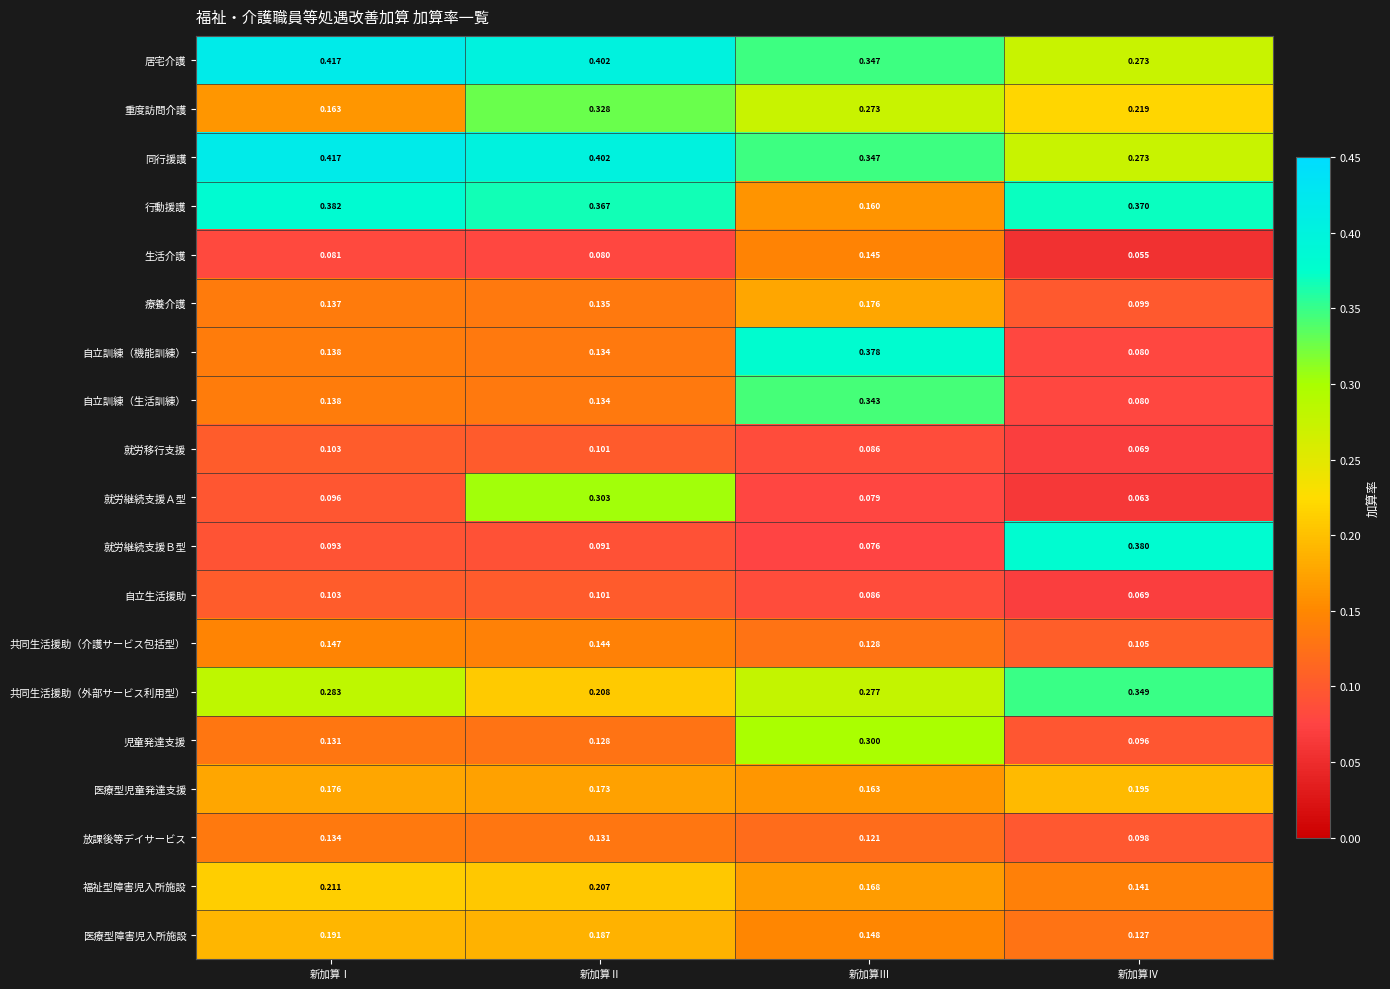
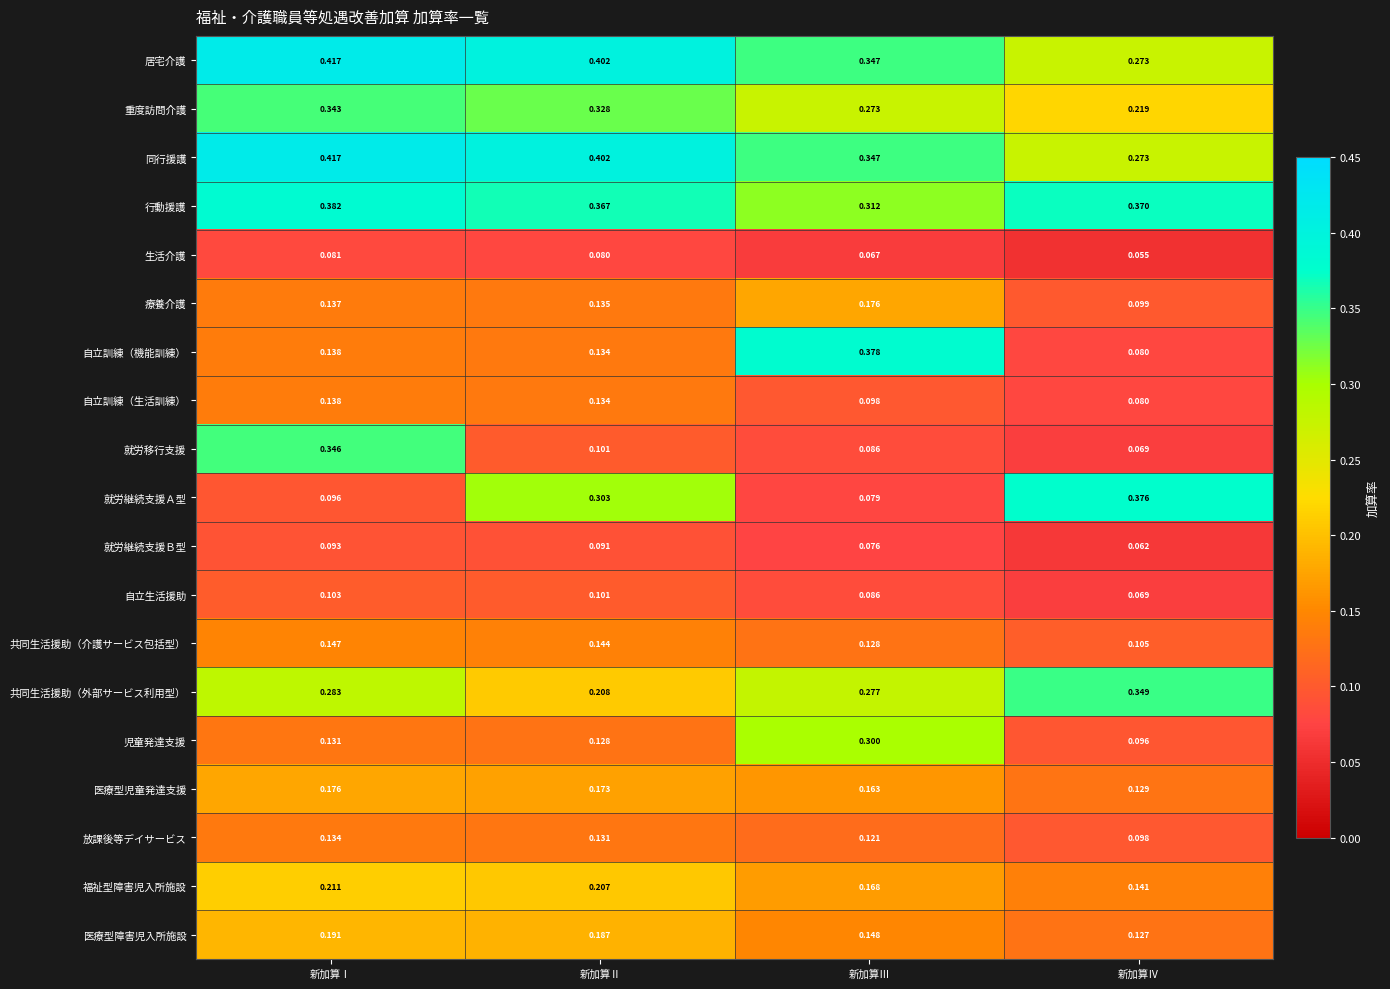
  {
    "居宅介護": {
      "新加算Ⅰ": 0.417,
      "新加算Ⅱ": 0.402,
      "新加算Ⅲ": 0.347,
      "新加算Ⅳ": 0.273
    },
    "重度訪問介護": {
-     "新加算Ⅰ": 0.163,
+     "新加算Ⅰ": 0.343,
      "新加算Ⅱ": 0.328,
      "新加算Ⅲ": 0.273,
      "新加算Ⅳ": 0.219
    },
    "同行援護": {
      "新加算Ⅰ": 0.417,
      "新加算Ⅱ": 0.402,
      "新加算Ⅲ": 0.347,
      "新加算Ⅳ": 0.273
    },
    "行動援護": {
      "新加算Ⅰ": 0.382,
      "新加算Ⅱ": 0.367,
-     "新加算Ⅲ": 0.160,
+     "新加算Ⅲ": 0.312,
      "新加算Ⅳ": 0.370
    },
    "生活介護": {
      "新加算Ⅰ": 0.081,
      "新加算Ⅱ": 0.080,
-     "新加算Ⅲ": 0.145,
+     "新加算Ⅲ": 0.067,
      "新加算Ⅳ": 0.055
    },
    "療養介護": {
      "新加算Ⅰ": 0.137,
      "新加算Ⅱ": 0.135,
      "新加算Ⅲ": 0.176,
      "新加算Ⅳ": 0.099
    },
    "自立訓練（機能訓練）": {
      "新加算Ⅰ": 0.138,
      "新加算Ⅱ": 0.134,
      "新加算Ⅲ": 0.378,
      "新加算Ⅳ": 0.080
    },
    "自立訓練（生活訓練）": {
      "新加算Ⅰ": 0.138,
      "新加算Ⅱ": 0.134,
-     "新加算Ⅲ": 0.343,
+     "新加算Ⅲ": 0.098,
      "新加算Ⅳ": 0.080
    },
    "就労移行支援": {
-     "新加算Ⅰ": 0.103,
+     "新加算Ⅰ": 0.346,
      "新加算Ⅱ": 0.101,
      "新加算Ⅲ": 0.086,
      "新加算Ⅳ": 0.069
    },
    "就労継続支援Ａ型": {
      "新加算Ⅰ": 0.096,
      "新加算Ⅱ": 0.303,
      "新加算Ⅲ": 0.079,
-     "新加算Ⅳ": 0.063
+     "新加算Ⅳ": 0.376
    },
    "就労継続支援Ｂ型": {
      "新加算Ⅰ": 0.093,
      "新加算Ⅱ": 0.091,
      "新加算Ⅲ": 0.076,
-     "新加算Ⅳ": 0.380
+     "新加算Ⅳ": 0.062
    },
    "自立生活援助": {
      "新加算Ⅰ": 0.103,
      "新加算Ⅱ": 0.101,
      "新加算Ⅲ": 0.086,
      "新加算Ⅳ": 0.069
    },
    "共同生活援助（介護サービス包括型）": {
      "新加算Ⅰ": 0.147,
      "新加算Ⅱ": 0.144,
      "新加算Ⅲ": 0.128,
      "新加算Ⅳ": 0.105
    },
    "共同生活援助（外部サービス利用型）": {
      "新加算Ⅰ": 0.283,
      "新加算Ⅱ": 0.208,
      "新加算Ⅲ": 0.277,
      "新加算Ⅳ": 0.349
    },
    "児童発達支援": {
      "新加算Ⅰ": 0.131,
      "新加算Ⅱ": 0.128,
      "新加算Ⅲ": 0.300,
      "新加算Ⅳ": 0.096
    },
    "医療型児童発達支援": {
      "新加算Ⅰ": 0.176,
      "新加算Ⅱ": 0.173,
      "新加算Ⅲ": 0.163,
-     "新加算Ⅳ": 0.195
+     "新加算Ⅳ": 0.129
    },
    "放課後等デイサービス": {
      "新加算Ⅰ": 0.134,
      "新加算Ⅱ": 0.131,
      "新加算Ⅲ": 0.121,
      "新加算Ⅳ": 0.098
    },
    "福祉型障害児入所施設": {
      "新加算Ⅰ": 0.211,
      "新加算Ⅱ": 0.207,
      "新加算Ⅲ": 0.168,
      "新加算Ⅳ": 0.141
    },
    "医療型障害児入所施設": {
      "新加算Ⅰ": 0.191,
      "新加算Ⅱ": 0.187,
      "新加算Ⅲ": 0.148,
      "新加算Ⅳ": 0.127
    }
  }
